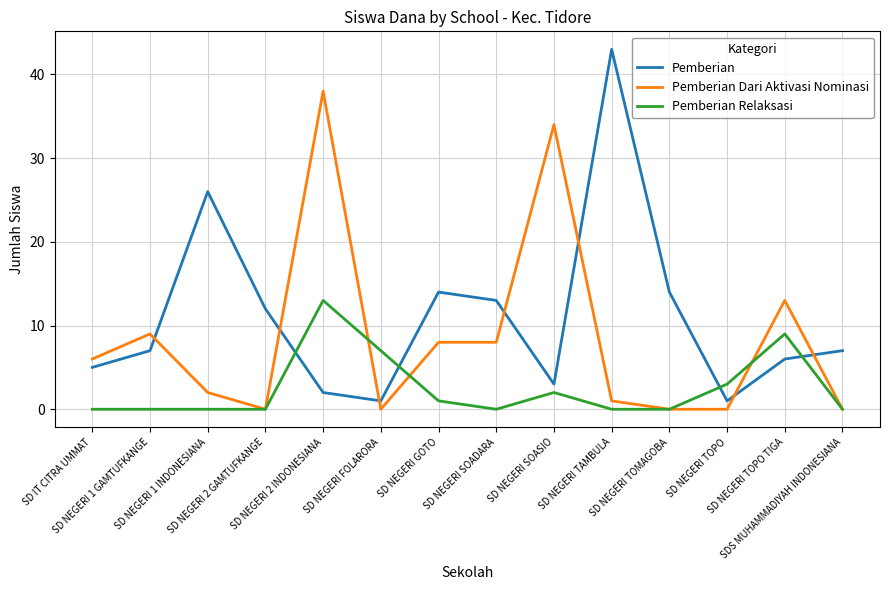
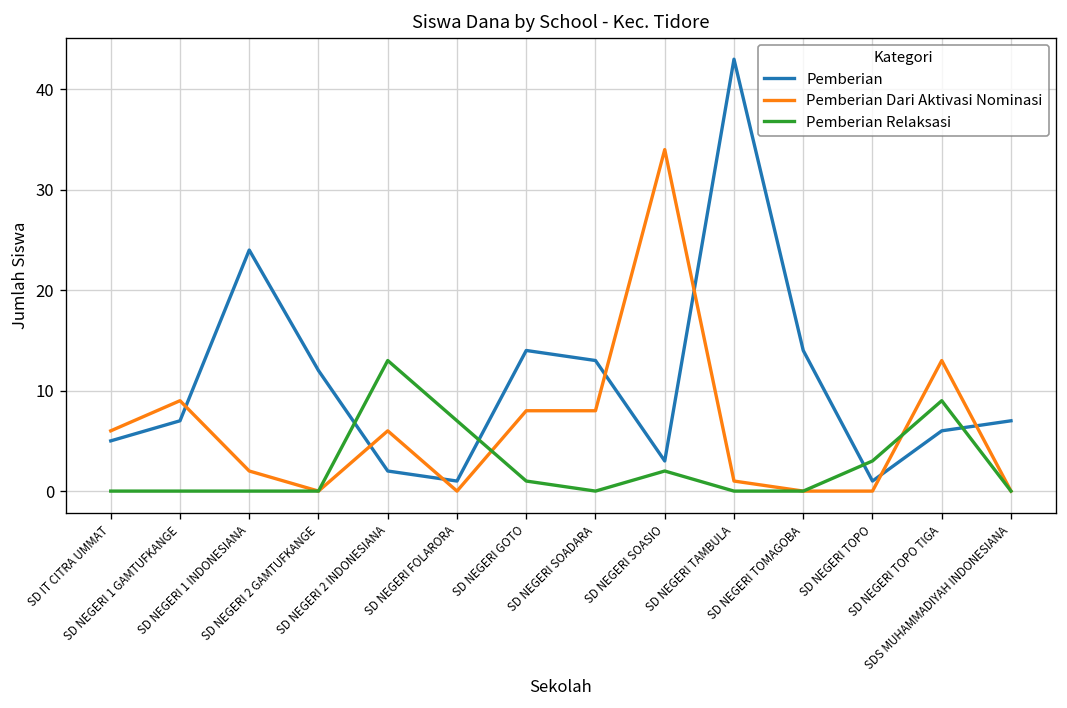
  {
    "Pemberian": {
      "SD IT CITRA UMMAT": 5,
      "SD NEGERI 1 GAMTUFKANGE": 7,
-     "SD NEGERI 1 INDONESIANA": 26,
+     "SD NEGERI 1 INDONESIANA": 24,
      "SD NEGERI 2 GAMTUFKANGE": 12,
      "SD NEGERI 2 INDONESIANA": 2,
      "SD NEGERI FOLARORA": 1,
      "SD NEGERI GOTO": 14,
      "SD NEGERI SOADARA": 13,
      "SD NEGERI SOASIO": 3,
      "SD NEGERI TAMBULA": 43,
      "SD NEGERI TOMAGOBA": 14,
      "SD NEGERI TOPO": 1,
      "SD NEGERI TOPO TIGA": 6,
      "SDS MUHAMMADIYAH INDONESIANA": 7
    },
    "Pemberian Dari Aktivasi Nominasi": {
      "SD IT CITRA UMMAT": 6,
      "SD NEGERI 1 GAMTUFKANGE": 9,
      "SD NEGERI 1 INDONESIANA": 2,
-     "SD NEGERI 2 INDONESIANA": 38,
+     "SD NEGERI 2 INDONESIANA": 6,
      "SD NEGERI FOLARORA": 0,
      "SD NEGERI GOTO": 8,
      "SD NEGERI SOADARA": 8,
      "SD NEGERI SOASIO": 34,
      "SD NEGERI TAMBULA": 1,
      "SD NEGERI TOPO": 0,
      "SD NEGERI TOPO TIGA": 13
    },
    "Pemberian Relaksasi": {
      "SD IT CITRA UMMAT": 0,
      "SD NEGERI 1 GAMTUFKANGE": 0,
      "SD NEGERI 1 INDONESIANA": 0,
      "SD NEGERI 2 INDONESIANA": 13,
      "SD NEGERI FOLARORA": 7,
      "SD NEGERI GOTO": 1,
      "SD NEGERI SOADARA": 0,
      "SD NEGERI SOASIO": 2,
      "SD NEGERI TAMBULA": 0,
      "SD NEGERI TOPO": 3,
      "SD NEGERI TOPO TIGA": 9
    }
  }
